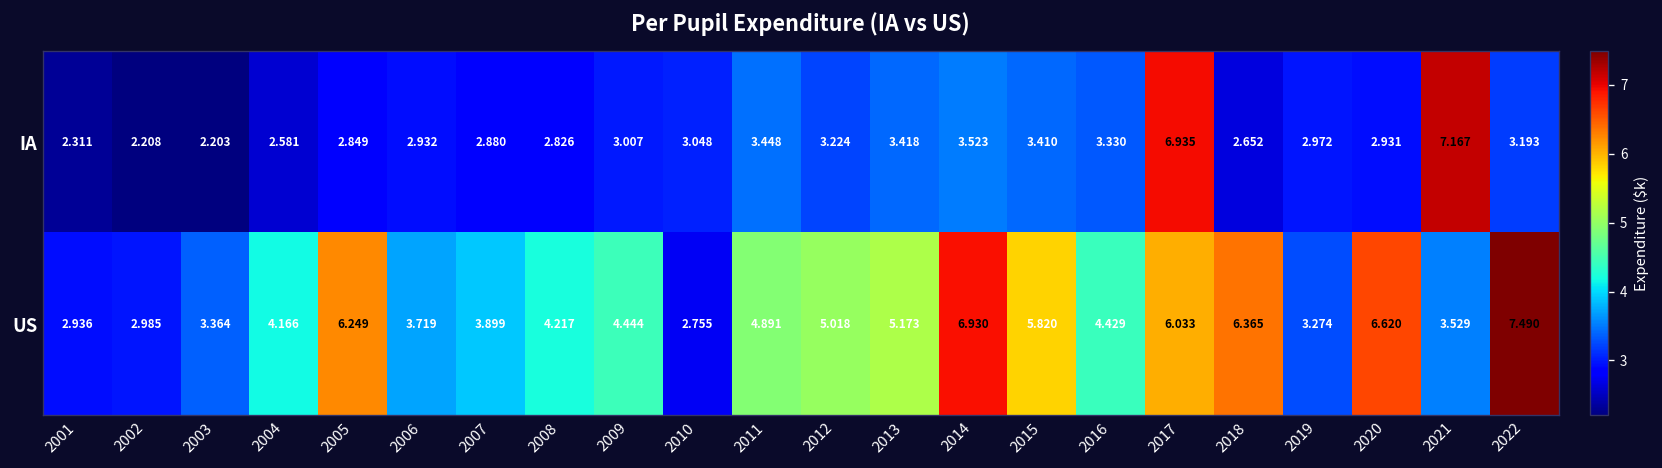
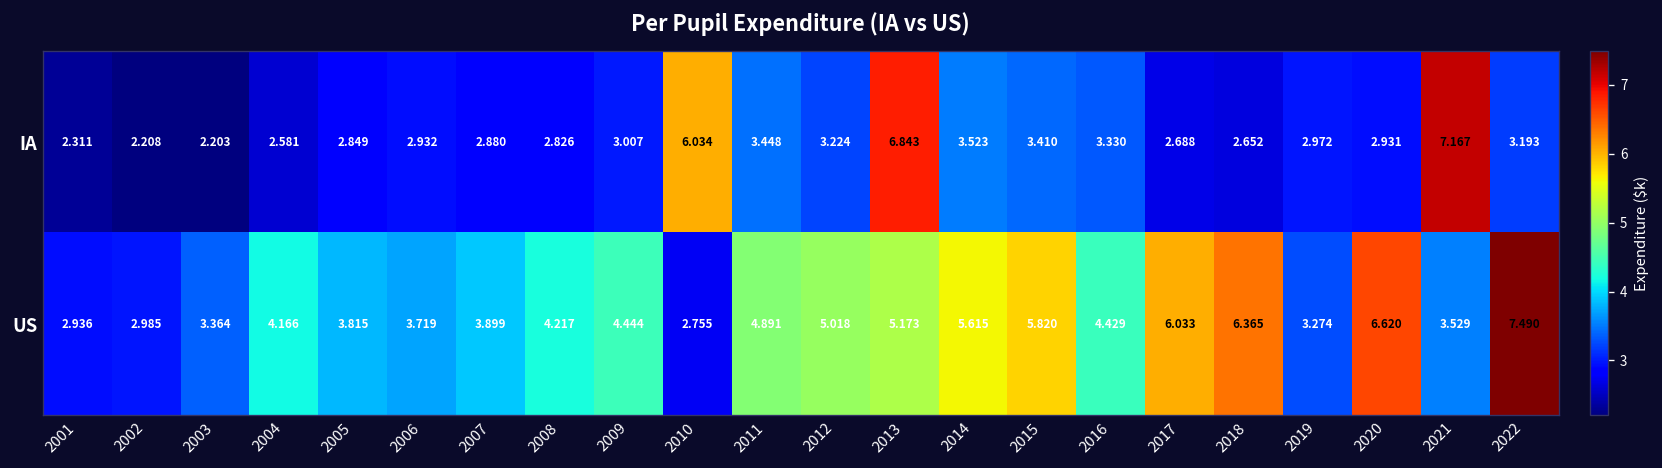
  {
    "IA": {
      "2001": 2.311,
      "2002": 2.208,
      "2003": 2.203,
      "2004": 2.581,
      "2005": 2.849,
      "2006": 2.932,
      "2007": 2.880,
      "2008": 2.826,
      "2009": 3.007,
-     "2010": 3.048,
+     "2010": 6.034,
      "2011": 3.448,
      "2012": 3.224,
-     "2013": 3.418,
+     "2013": 6.843,
      "2014": 3.523,
      "2015": 3.410,
      "2016": 3.330,
-     "2017": 6.935,
+     "2017": 2.688,
      "2018": 2.652,
      "2019": 2.972,
      "2020": 2.931,
      "2021": 7.167,
      "2022": 3.193
    },
    "US": {
      "2001": 2.936,
      "2002": 2.985,
      "2003": 3.364,
      "2004": 4.166,
-     "2005": 6.249,
+     "2005": 3.815,
      "2006": 3.719,
      "2007": 3.899,
      "2008": 4.217,
      "2009": 4.444,
      "2010": 2.755,
      "2011": 4.891,
      "2012": 5.018,
      "2013": 5.173,
-     "2014": 6.930,
+     "2014": 5.615,
      "2015": 5.820,
      "2016": 4.429,
      "2017": 6.033,
      "2018": 6.365,
      "2019": 3.274,
      "2020": 6.620,
      "2021": 3.529,
      "2022": 7.490
    }
  }
